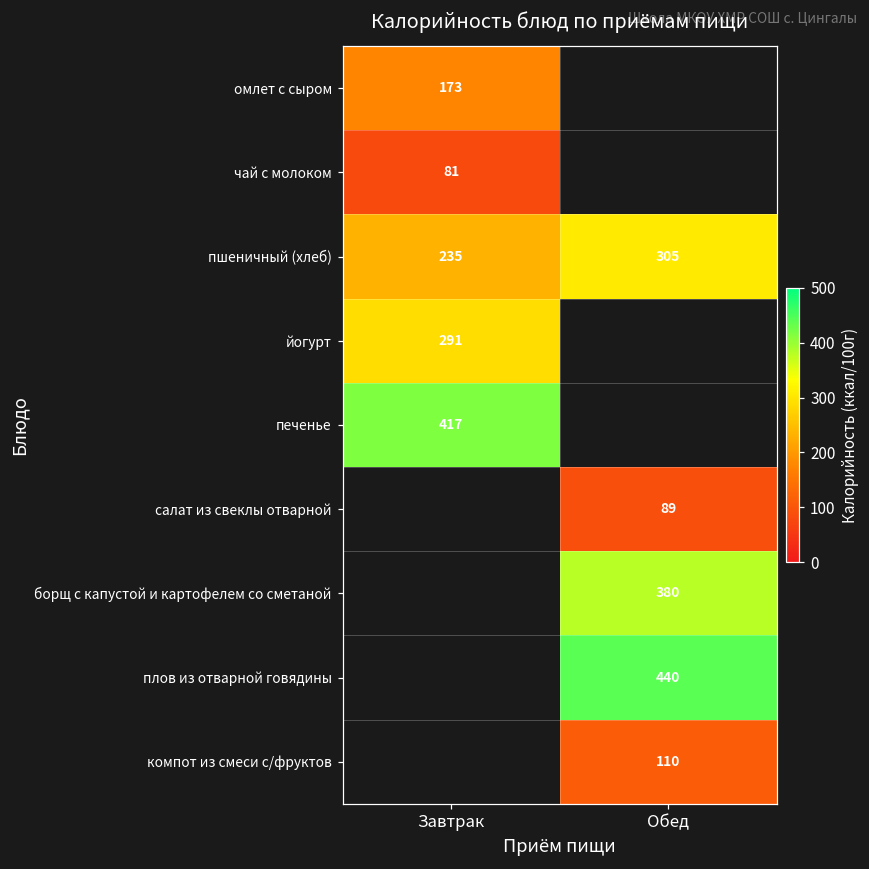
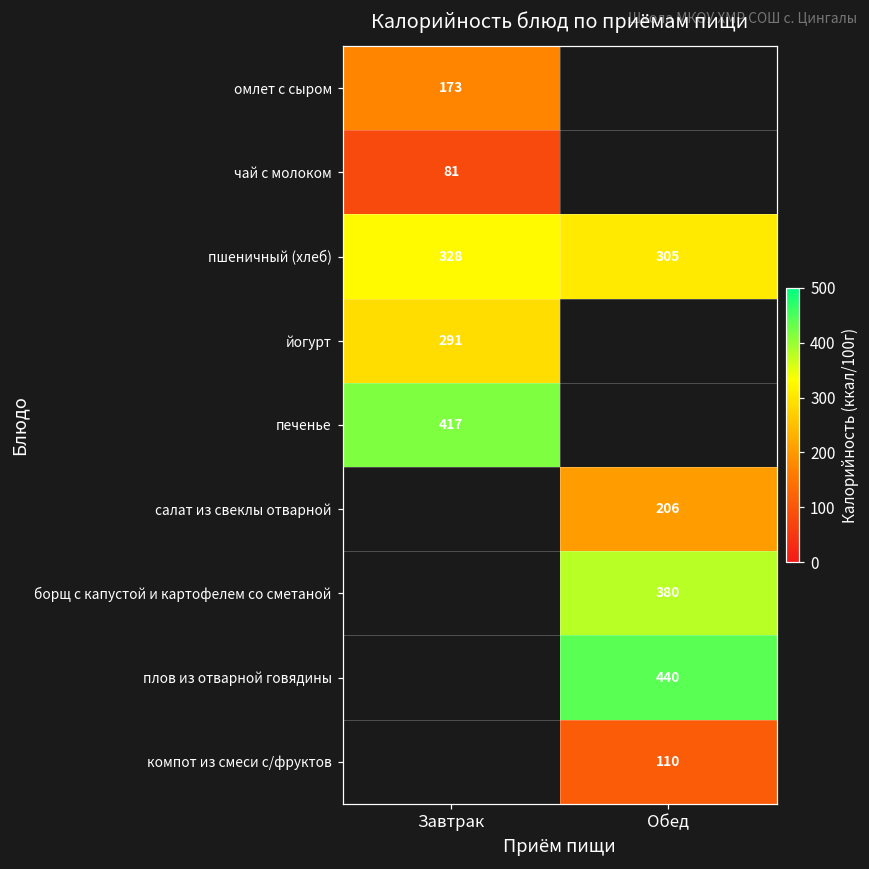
  {
    "омлет с сыром": {
      "Завтрак": 173
    },
    "чай с молоком": {
      "Завтрак": 81
    },
    "пшеничный (хлеб)": {
-     "Завтрак": 235,
+     "Завтрак": 328,
      "Обед": 305
    },
    "йогурт": {
      "Завтрак": 291
    },
    "печенье": {
      "Завтрак": 417
    },
    "салат из свеклы отварной": {
-     "Обед": 89
+     "Обед": 206
    },
    "борщ с капустой и картофелем со сметаной": {
      "Обед": 380
    },
    "плов из отварной говядины": {
      "Обед": 440
    },
    "компот из смеси с/фруктов": {
      "Обед": 110
    }
  }
